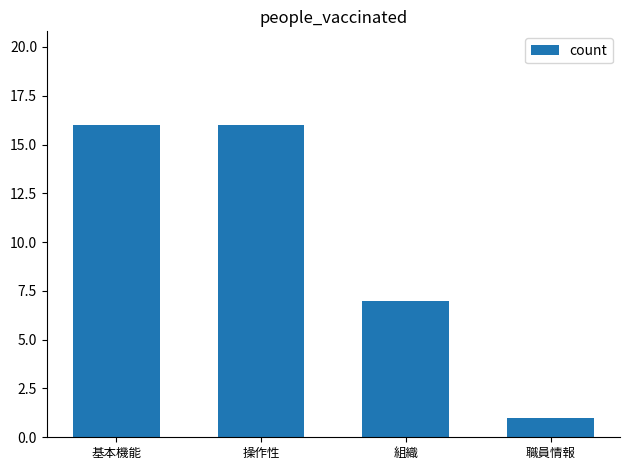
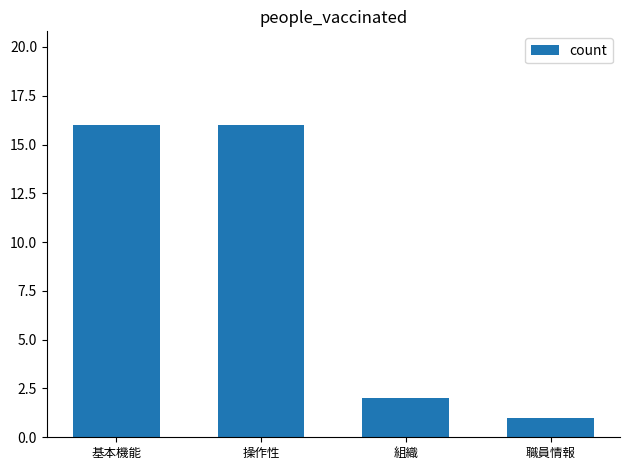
  {
    "基本機能": 16,
    "操作性": 16,
-   "組織": 7,
+   "組織": 2,
    "職員情報": 1
  }
